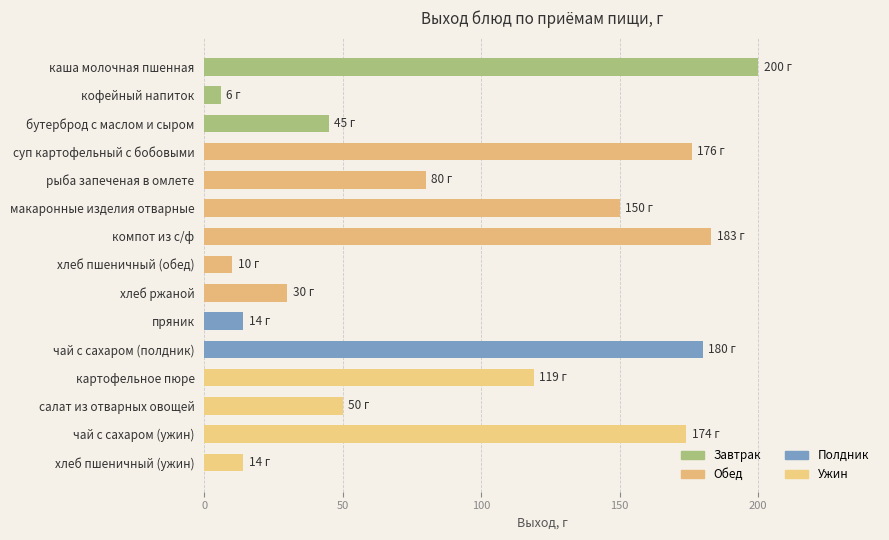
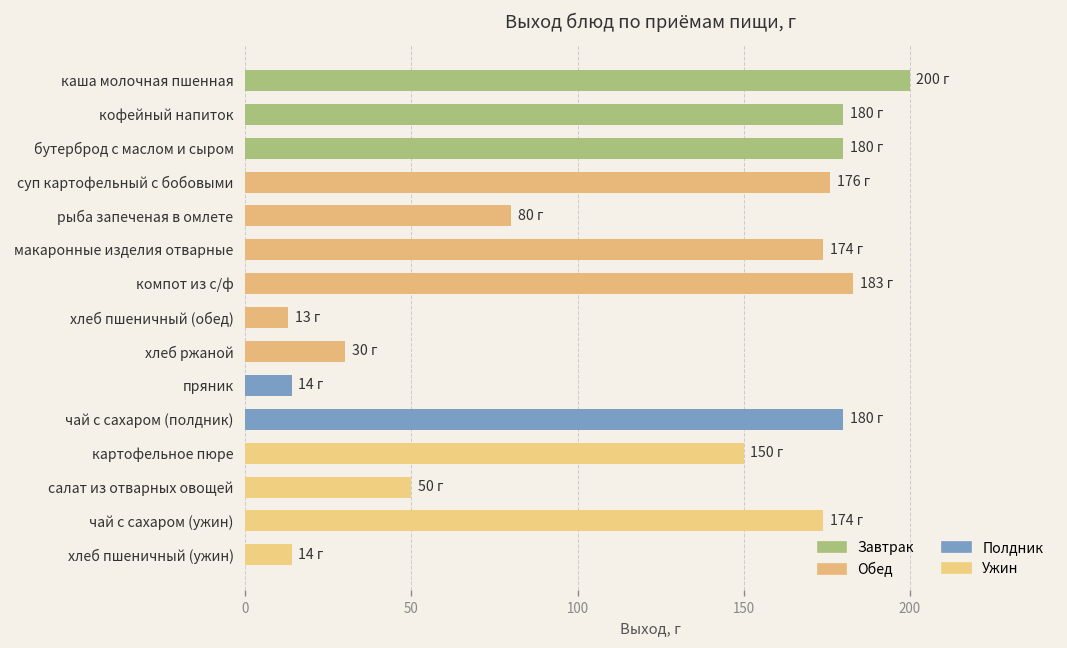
  {
    "каша молочная пшенная": 200,
-   "кофейный напиток": 6,
-   "бутерброд с маслом и сыром": 45,
+   "кофейный напиток": 180,
+   "бутерброд с маслом и сыром": 180,
    "суп картофельный с бобовыми": 176,
    "рыба запеченая в омлете": 80,
-   "макаронные изделия отварные": 150,
+   "макаронные изделия отварные": 174,
    "компот из с/ф": 183,
-   "хлеб пшеничный (обед)": 10,
+   "хлеб пшеничный (обед)": 13,
    "хлеб ржаной": 30,
    "пряник": 14,
    "чай с сахаром (полдник)": 180,
-   "картофельное пюре": 119,
+   "картофельное пюре": 150,
    "салат из отварных овощей": 50,
    "чай с сахаром (ужин)": 174,
    "хлеб пшеничный (ужин)": 14
  }
